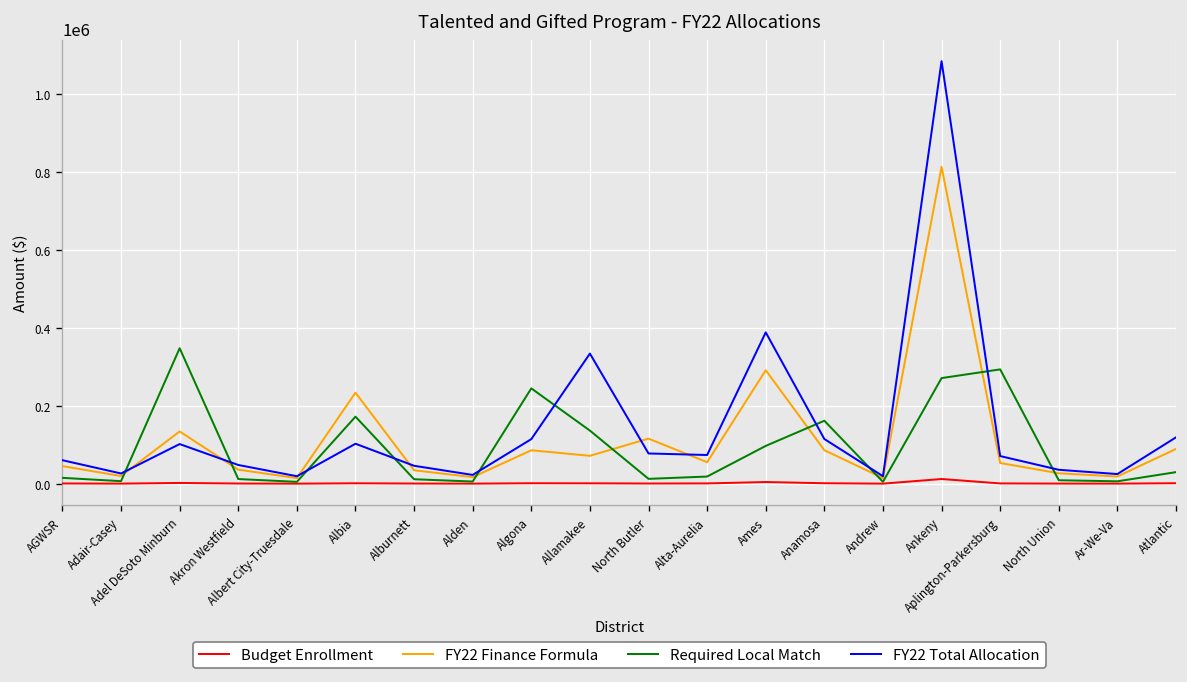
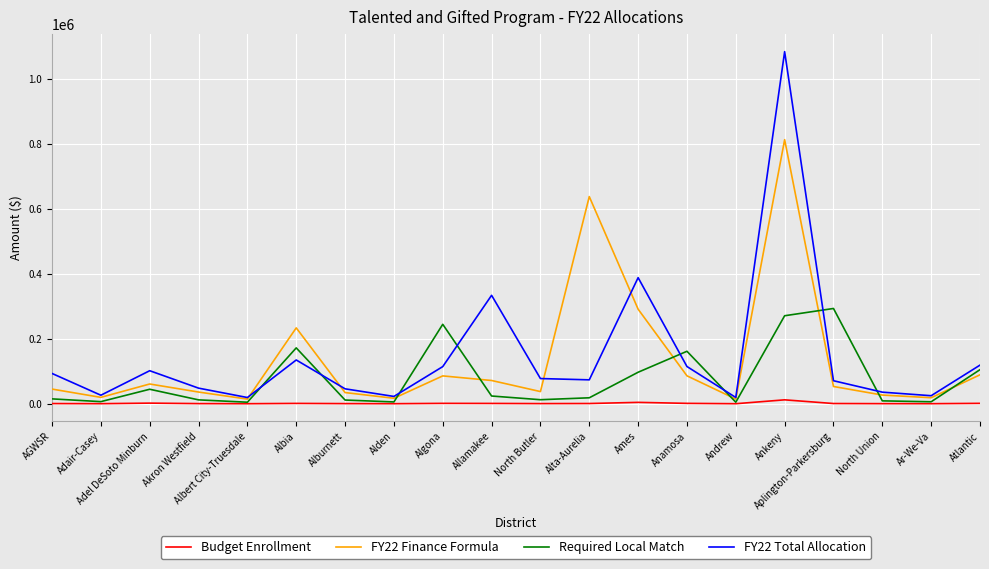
  {
    "Budget Enrollment": {
      "AGWSR": 0,
      "Adel DeSoto Minburn": 0,
      "Akron Westfield": 0,
      "Albia": 0,
      "Alburnett": 0,
      "Algona": 0,
      "Allamakee": 0,
      "North Butler": 0,
      "Alta-Aurelia": 0,
      "Ames": 0,
      "Anamosa": 0,
      "Ankeny": 10000,
      "Aplington-Parkersburg": 0,
      "North Union": 0,
      "Atlantic": 0
    },
    "FY22 Finance Formula": {
      "AGWSR": 50000,
-     "Adel DeSoto Minburn": 130000,
+     "Adel DeSoto Minburn": 60000,
      "Akron Westfield": 40000,
      "Albia": 230000,
      "Alburnett": 30000,
      "Algona": 90000,
      "Allamakee": 70000,
-     "North Butler": 120000,
-     "Alta-Aurelia": 60000,
+     "North Butler": 40000,
+     "Alta-Aurelia": 640000,
      "Ames": 290000,
      "Anamosa": 90000,
      "Ankeny": 810000,
      "Aplington-Parkersburg": 50000,
      "North Union": 30000,
      "Atlantic": 90000
    },
    "Required Local Match": {
      "AGWSR": 20000,
-     "Adel DeSoto Minburn": 350000,
+     "Adel DeSoto Minburn": 40000,
      "Akron Westfield": 10000,
      "Albia": 170000,
      "Alburnett": 10000,
      "Algona": 240000,
-     "Allamakee": 140000,
+     "Allamakee": 20000,
      "North Butler": 10000,
      "Alta-Aurelia": 20000,
      "Ames": 100000,
      "Anamosa": 160000,
      "Ankeny": 270000,
      "Aplington-Parkersburg": 290000,
      "North Union": 10000,
-     "Atlantic": 30000
+     "Atlantic": 110000
    },
    "FY22 Total Allocation": {
-     "AGWSR": 60000,
+     "AGWSR": 90000,
      "Adel DeSoto Minburn": 100000,
      "Akron Westfield": 50000,
-     "Albia": 100000,
+     "Albia": 130000,
      "Alburnett": 50000,
      "Algona": 110000,
      "Allamakee": 330000,
      "North Butler": 80000,
      "Alta-Aurelia": 70000,
      "Ames": 390000,
      "Anamosa": 110000,
      "Ankeny": 1090000,
      "Aplington-Parkersburg": 70000,
      "North Union": 40000,
      "Atlantic": 120000
    }
  }
